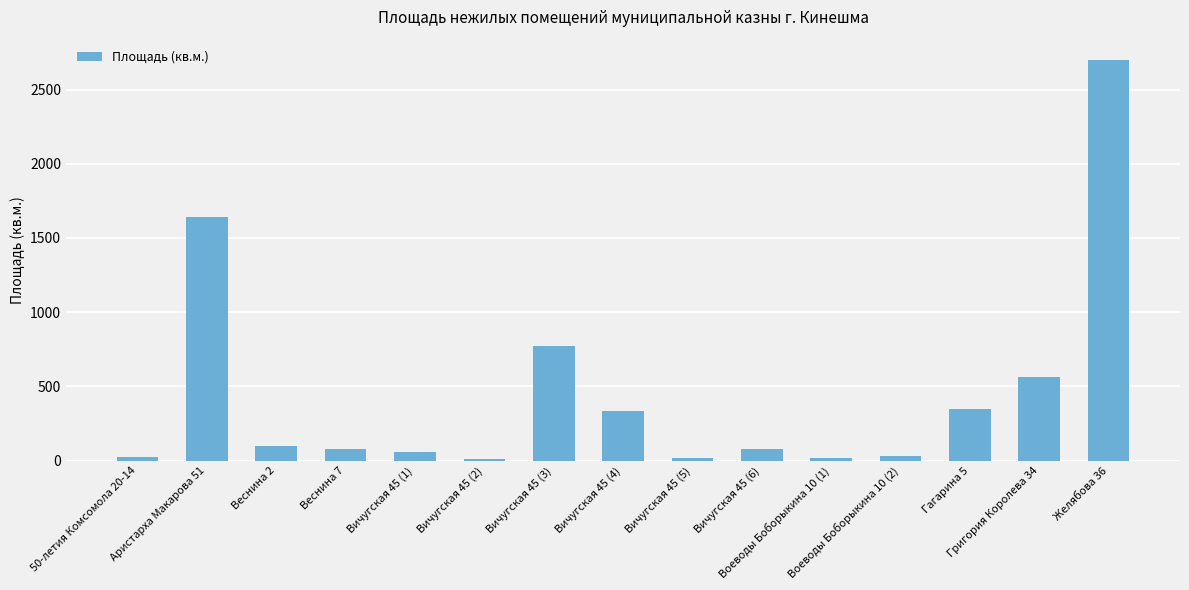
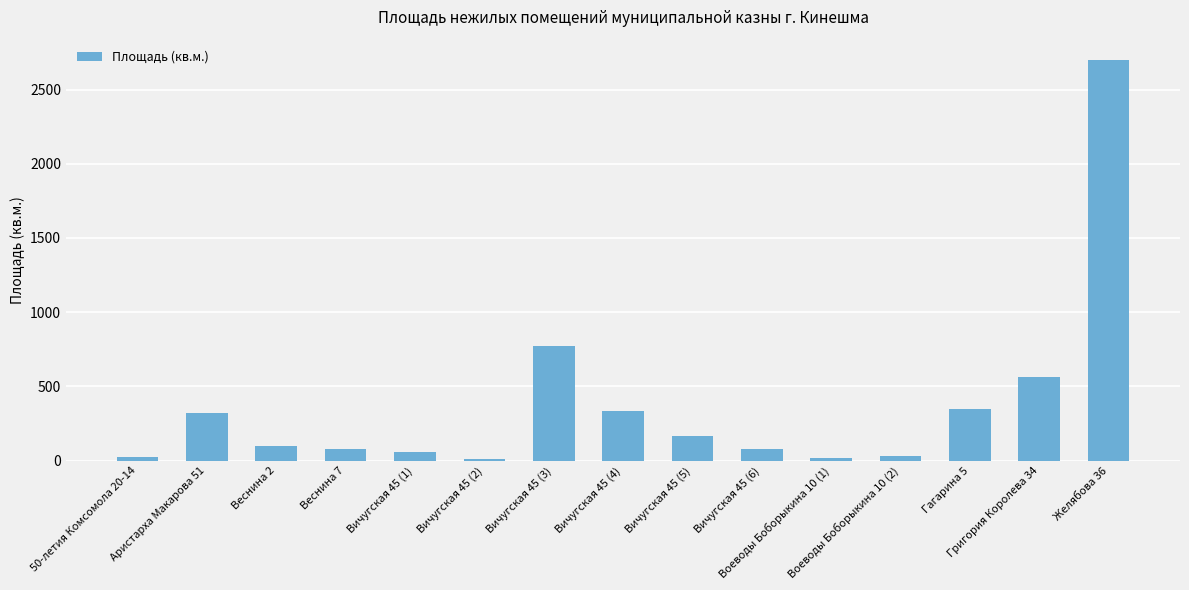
  {
    "50-летия Комсомола 20-14": 20,
-   "Аристарха Макарова 51": 1640,
+   "Аристарха Макарова 51": 320,
    "Веснина 2": 100,
    "Веснина 7": 80,
    "Вичугская 45 (1)": 60,
    "Вичугская 45 (3)": 770,
    "Вичугская 45 (4)": 330,
-   "Вичугская 45 (5)": 20,
+   "Вичугская 45 (5)": 160,
    "Вичугская 45 (6)": 80,
    "Воеводы Боборыкина 10 (2)": 30,
    "Гагарина 5": 350,
    "Григория Королева 34": 560,
    "Желябова 36": 2700
  }
